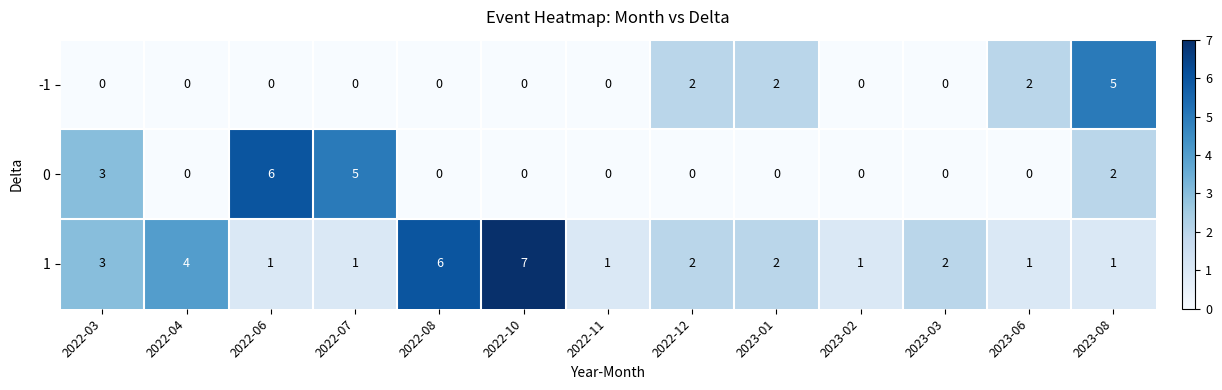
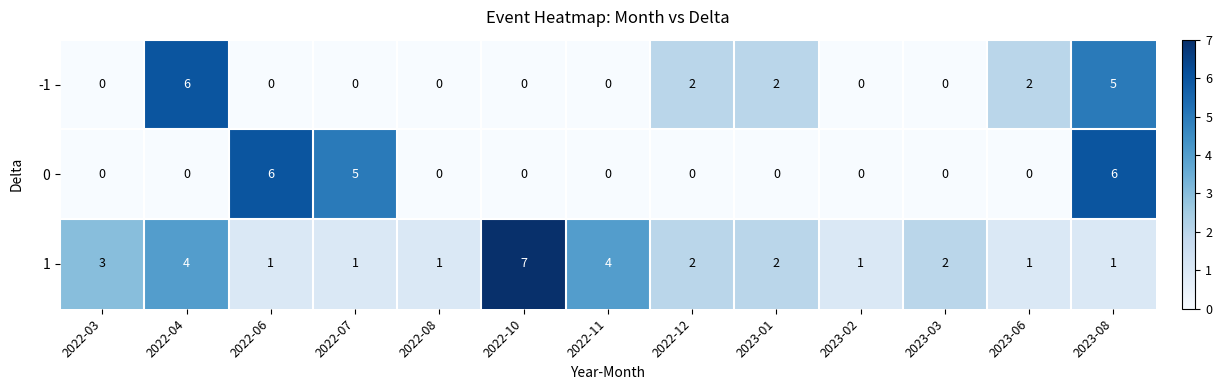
  {
    "-1": {
      "2022-03": 0,
-     "2022-04": 0,
+     "2022-04": 6,
      "2022-06": 0,
      "2022-07": 0,
      "2022-08": 0,
      "2022-10": 0,
      "2022-11": 0,
      "2022-12": 2,
      "2023-01": 2,
      "2023-02": 0,
      "2023-03": 0,
      "2023-06": 2,
      "2023-08": 5
    },
    "0": {
-     "2022-03": 3,
+     "2022-03": 0,
      "2022-04": 0,
      "2022-06": 6,
      "2022-07": 5,
      "2022-08": 0,
      "2022-10": 0,
      "2022-11": 0,
      "2022-12": 0,
      "2023-01": 0,
      "2023-02": 0,
      "2023-03": 0,
      "2023-06": 0,
-     "2023-08": 2
+     "2023-08": 6
    },
    "1": {
      "2022-03": 3,
      "2022-04": 4,
      "2022-06": 1,
      "2022-07": 1,
-     "2022-08": 6,
+     "2022-08": 1,
      "2022-10": 7,
-     "2022-11": 1,
+     "2022-11": 4,
      "2022-12": 2,
      "2023-01": 2,
      "2023-02": 1,
      "2023-03": 2,
      "2023-06": 1,
      "2023-08": 1
    }
  }
